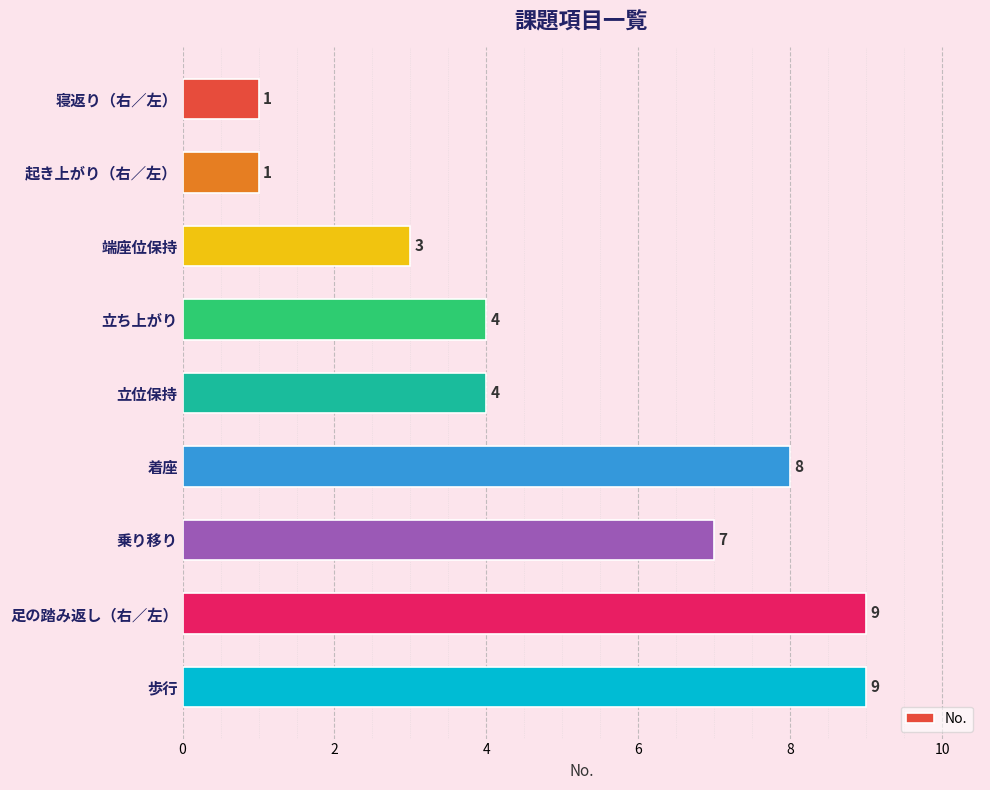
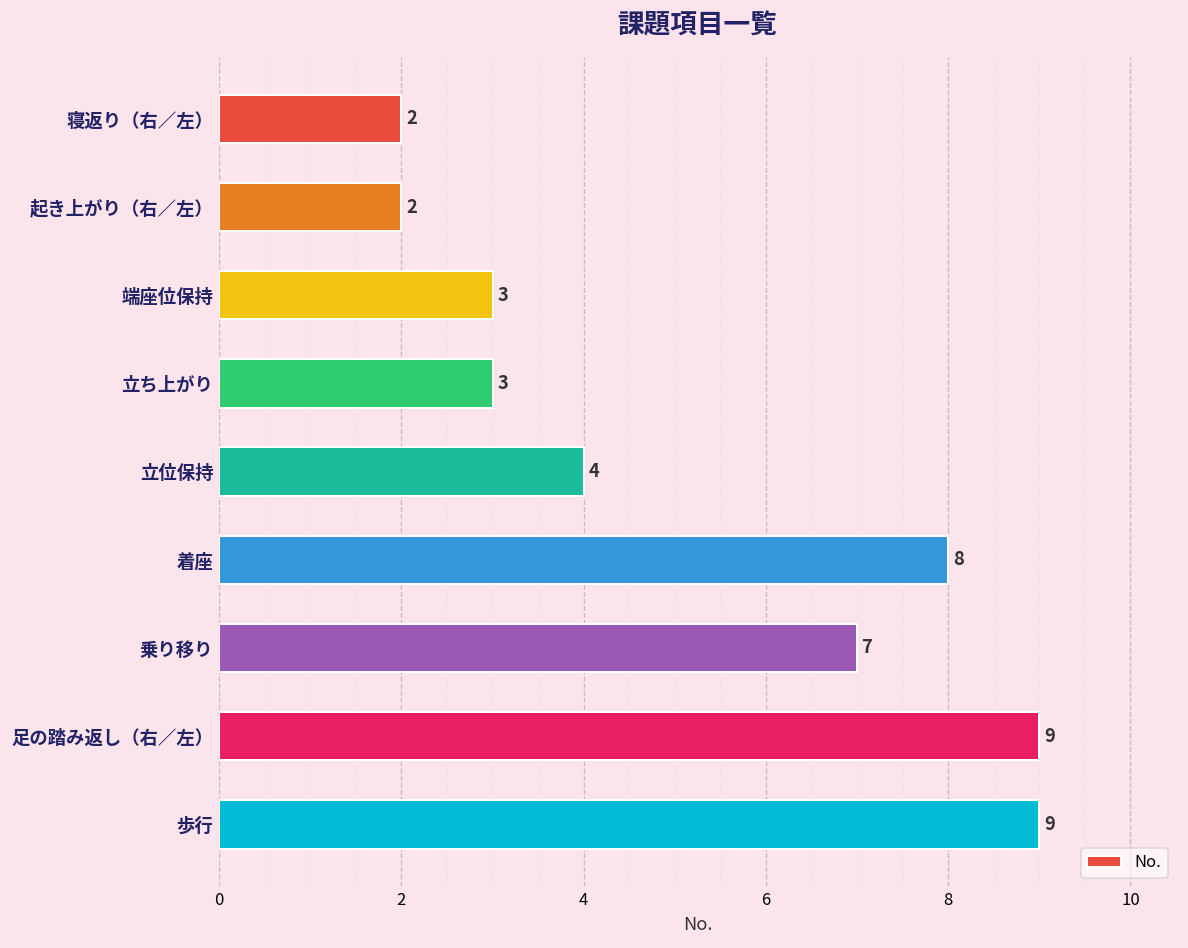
  {
-   "寝返り（右／左）": 1,
-   "起き上がり（右／左）": 1,
+   "寝返り（右／左）": 2,
+   "起き上がり（右／左）": 2,
    "端座位保持": 3,
-   "立ち上がり": 4,
+   "立ち上がり": 3,
    "立位保持": 4,
    "着座": 8,
    "乗り移り": 7,
    "足の踏み返し（右／左）": 9,
    "歩行": 9
  }
